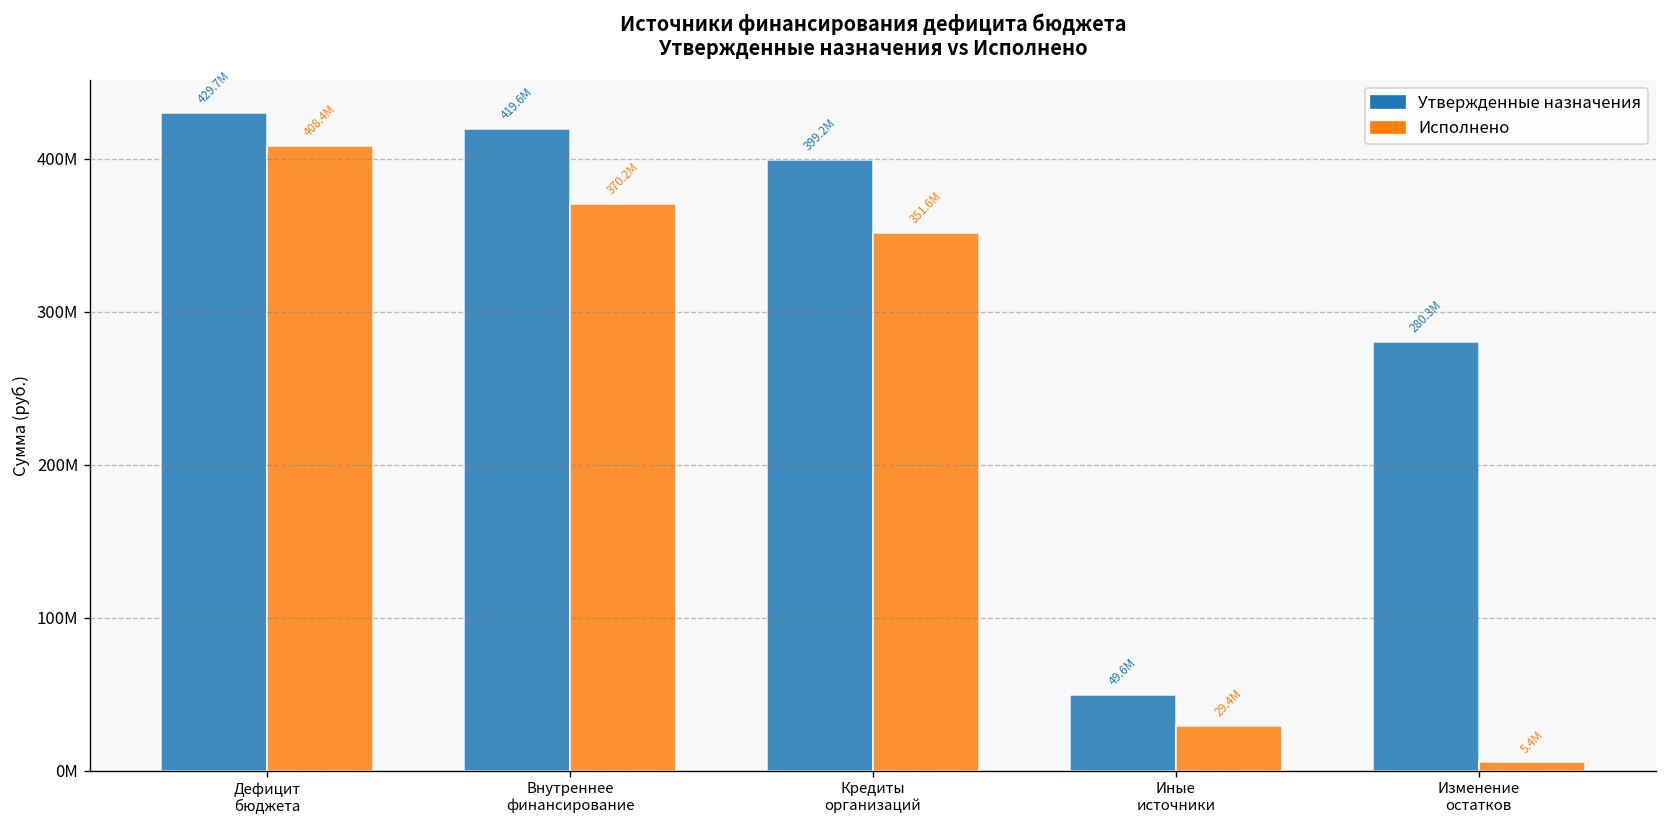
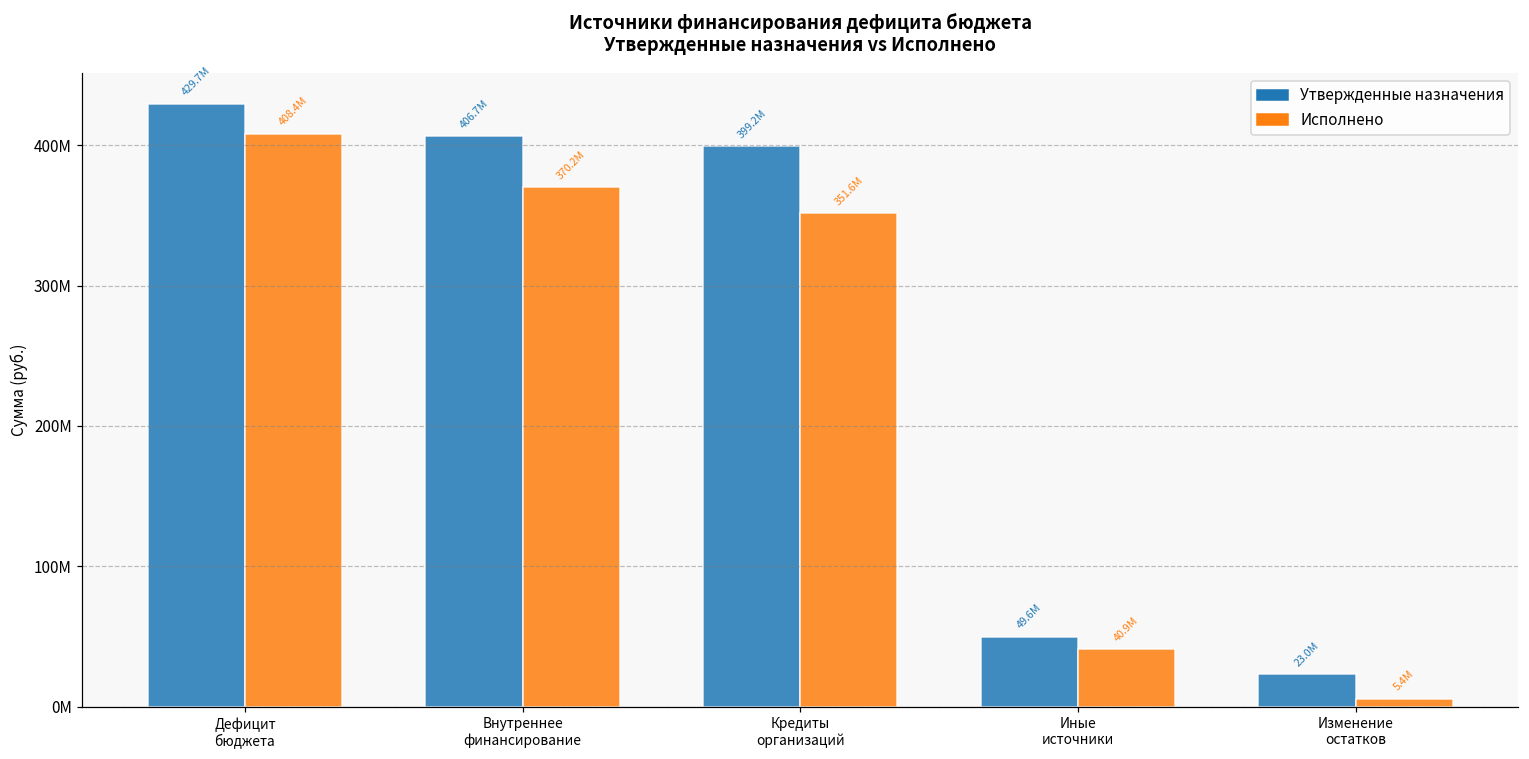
  {
    "Утвержденные назначения": {
      "Дефицит бюджета": "429.7M",
-     "Внутреннее финансирование": "419.6M",
+     "Внутреннее финансирование": "406.7M",
      "Кредиты организаций": "399.2M",
      "Иные источники": "49.6M",
-     "Изменение остатков": "280.3M"
+     "Изменение остатков": "23.0M"
    },
    "Исполнено": {
      "Дефицит бюджета": "408.4M",
      "Внутреннее финансирование": "370.2M",
      "Кредиты организаций": "351.6M",
-     "Иные источники": "29.4M",
+     "Иные источники": "40.9M",
      "Изменение остатков": "5.4M"
    }
  }
